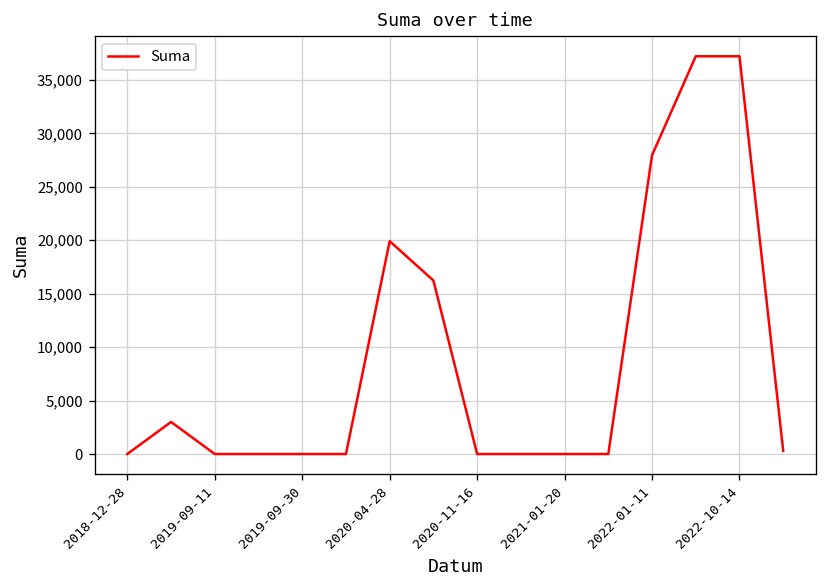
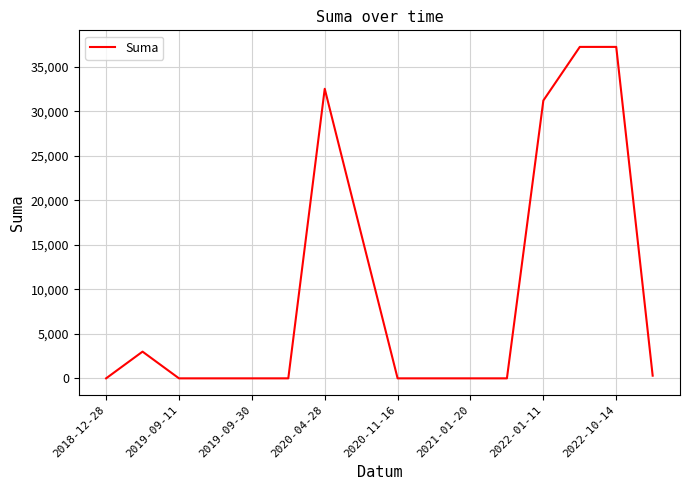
  {
    "2018-12-28": "0",
    "2019-09-30": "0",
-   "2020-04-28": "20,000",
+   "2020-04-28": "33,000",
    "2021-01-20": "0",
-   "2022-01-11": "28,000",
+   "2022-01-11": "31,000",
    "2022-10-14": "37,000"
  }
